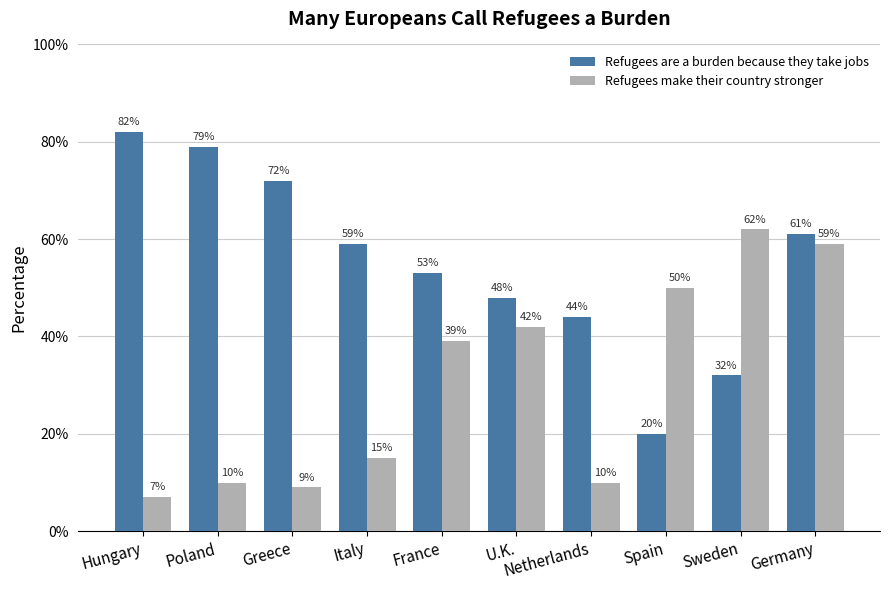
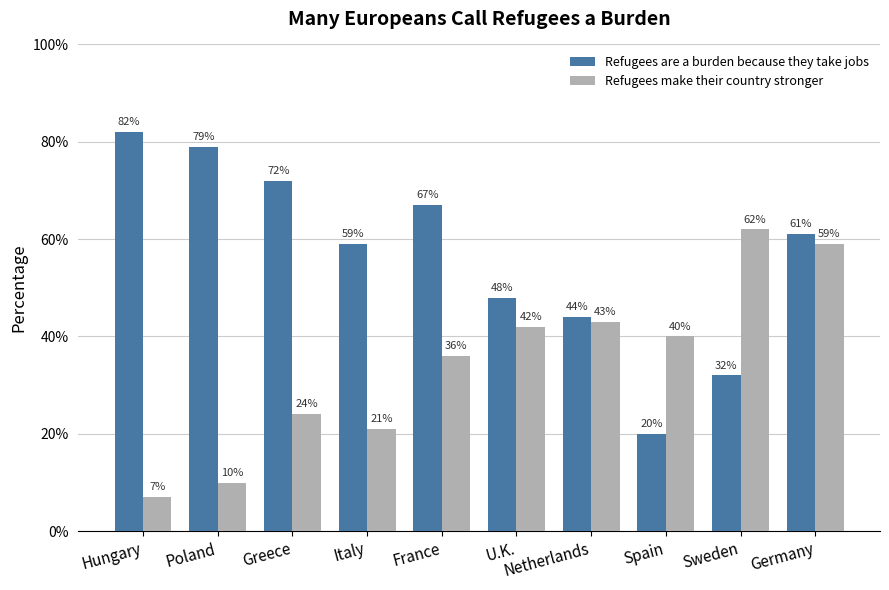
  {
    "Refugees are a burden because they take jobs": {
      "Hungary": "82%",
      "Poland": "79%",
      "Greece": "72%",
      "Italy": "59%",
-     "France": "53%",
+     "France": "67%",
      "U.K.": "48%",
      "Netherlands": "44%",
      "Spain": "20%",
      "Sweden": "32%",
      "Germany": "61%"
    },
    "Refugees make their country stronger": {
      "Hungary": "7%",
      "Poland": "10%",
-     "Greece": "9%",
-     "Italy": "15%",
-     "France": "39%",
+     "Greece": "24%",
+     "Italy": "21%",
+     "France": "36%",
      "U.K.": "42%",
-     "Netherlands": "10%",
-     "Spain": "50%",
+     "Netherlands": "43%",
+     "Spain": "40%",
      "Sweden": "62%",
      "Germany": "59%"
    }
  }
